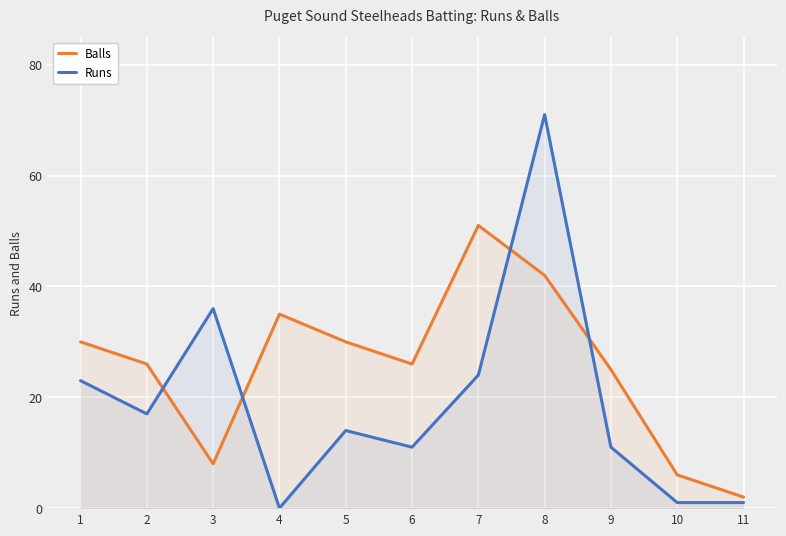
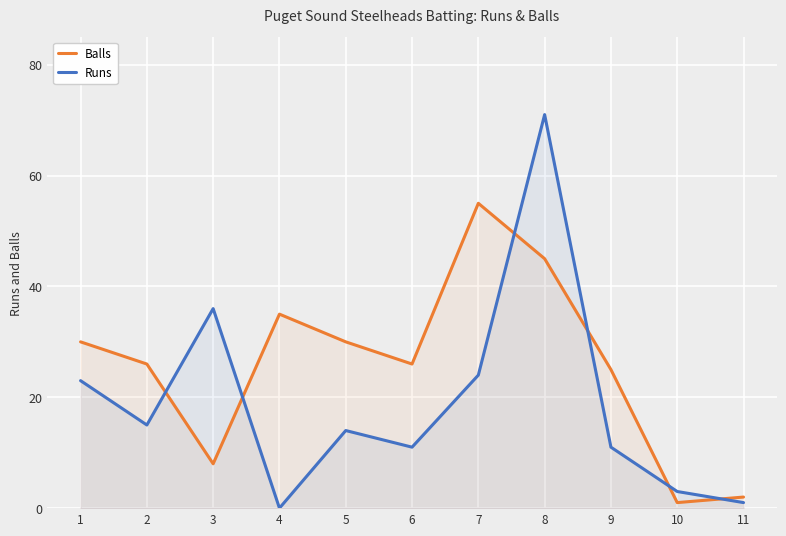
  {
    "Balls": {
      "1": 30,
      "2": 26,
      "3": 8,
      "4": 35,
      "5": 30,
      "6": 26,
-     "7": 51,
-     "8": 42,
+     "7": 55,
+     "8": 45,
      "9": 25,
-     "10": 6,
+     "10": 1,
      "11": 2
    },
    "Runs": {
      "1": 23,
-     "2": 17,
+     "2": 15,
      "3": 36,
      "4": 0,
      "5": 14,
      "6": 11,
      "7": 24,
      "8": 71,
      "9": 11,
-     "10": 1,
+     "10": 3,
      "11": 1
    }
  }
